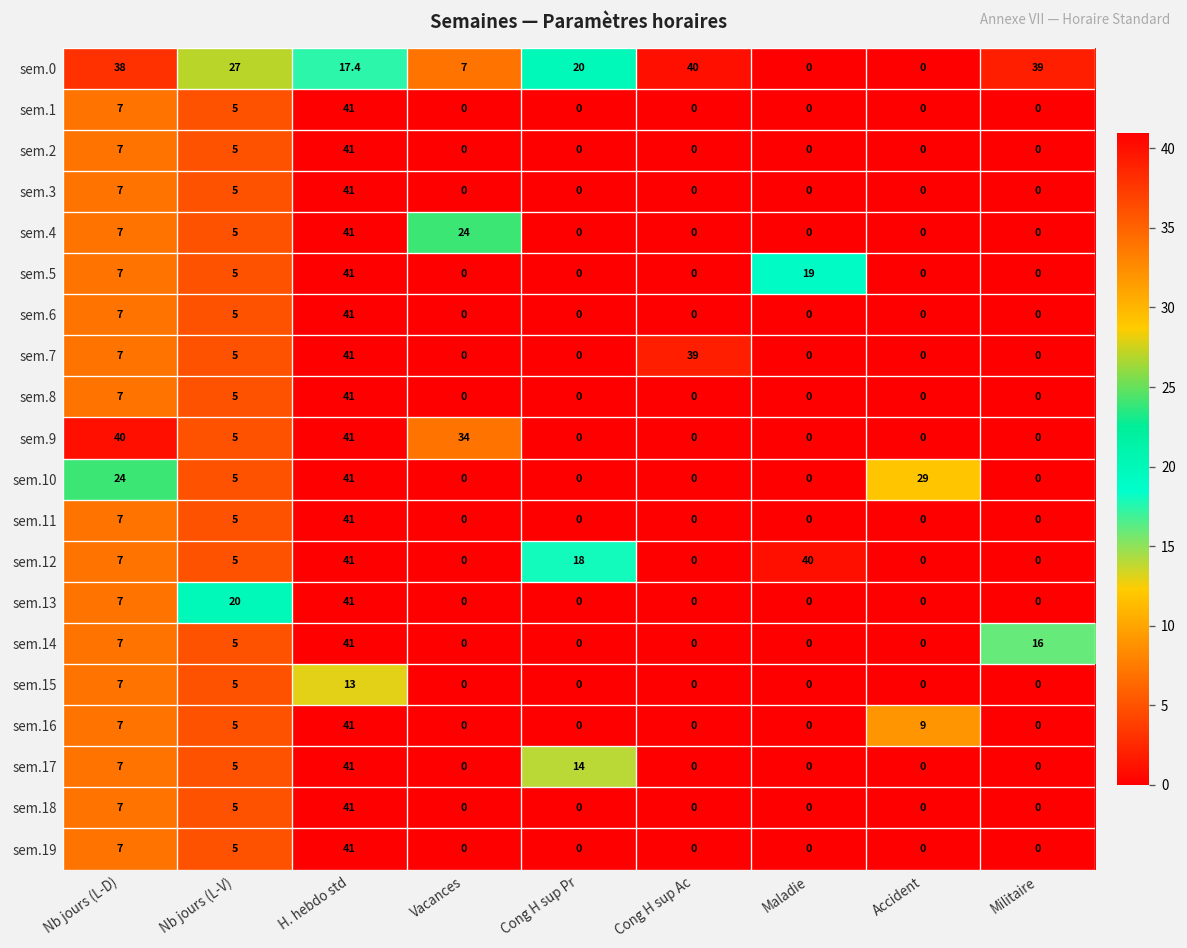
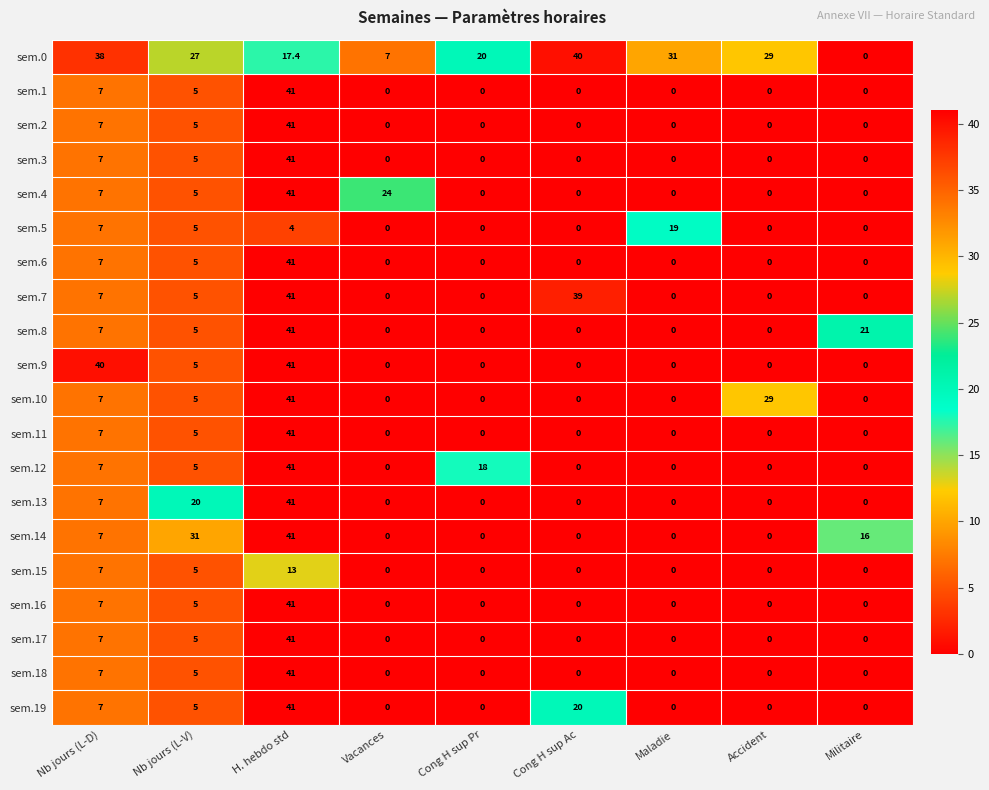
  {
    "sem.0": {
      "Nb jours (L-D)": 38,
      "Nb jours (L-V)": 27,
      "H. hebdo std": 17.4,
      "Vacances": 7,
      "Cong H sup Pr": 20,
      "Cong H sup Ac": 40,
-     "Maladie": 0,
-     "Accident": 0,
-     "Militaire": 39
+     "Maladie": 31,
+     "Accident": 29,
+     "Militaire": 0
    },
    "sem.1": {
      "Nb jours (L-D)": 7,
      "Nb jours (L-V)": 5,
      "H. hebdo std": 41,
      "Vacances": 0,
      "Cong H sup Pr": 0,
      "Cong H sup Ac": 0,
      "Maladie": 0,
      "Accident": 0,
      "Militaire": 0
    },
    "sem.2": {
      "Nb jours (L-D)": 7,
      "Nb jours (L-V)": 5,
      "H. hebdo std": 41,
      "Vacances": 0,
      "Cong H sup Pr": 0,
      "Cong H sup Ac": 0,
      "Maladie": 0,
      "Accident": 0,
      "Militaire": 0
    },
    "sem.3": {
      "Nb jours (L-D)": 7,
      "Nb jours (L-V)": 5,
      "H. hebdo std": 41,
      "Vacances": 0,
      "Cong H sup Pr": 0,
      "Cong H sup Ac": 0,
      "Maladie": 0,
      "Accident": 0,
      "Militaire": 0
    },
    "sem.4": {
      "Nb jours (L-D)": 7,
      "Nb jours (L-V)": 5,
      "H. hebdo std": 41,
      "Vacances": 24,
      "Cong H sup Pr": 0,
      "Cong H sup Ac": 0,
      "Maladie": 0,
      "Accident": 0,
      "Militaire": 0
    },
    "sem.5": {
      "Nb jours (L-D)": 7,
      "Nb jours (L-V)": 5,
-     "H. hebdo std": 41,
+     "H. hebdo std": 4,
      "Vacances": 0,
      "Cong H sup Pr": 0,
      "Cong H sup Ac": 0,
      "Maladie": 19,
      "Accident": 0,
      "Militaire": 0
    },
    "sem.6": {
      "Nb jours (L-D)": 7,
      "Nb jours (L-V)": 5,
      "H. hebdo std": 41,
      "Vacances": 0,
      "Cong H sup Pr": 0,
      "Cong H sup Ac": 0,
      "Maladie": 0,
      "Accident": 0,
      "Militaire": 0
    },
    "sem.7": {
      "Nb jours (L-D)": 7,
      "Nb jours (L-V)": 5,
      "H. hebdo std": 41,
      "Vacances": 0,
      "Cong H sup Pr": 0,
      "Cong H sup Ac": 39,
      "Maladie": 0,
      "Accident": 0,
      "Militaire": 0
    },
    "sem.8": {
      "Nb jours (L-D)": 7,
      "Nb jours (L-V)": 5,
      "H. hebdo std": 41,
      "Vacances": 0,
      "Cong H sup Pr": 0,
      "Cong H sup Ac": 0,
      "Maladie": 0,
      "Accident": 0,
-     "Militaire": 0
+     "Militaire": 21
    },
    "sem.9": {
      "Nb jours (L-D)": 40,
      "Nb jours (L-V)": 5,
      "H. hebdo std": 41,
-     "Vacances": 34,
+     "Vacances": 0,
      "Cong H sup Pr": 0,
      "Cong H sup Ac": 0,
      "Maladie": 0,
      "Accident": 0,
      "Militaire": 0
    },
    "sem.10": {
-     "Nb jours (L-D)": 24,
+     "Nb jours (L-D)": 7,
      "Nb jours (L-V)": 5,
      "H. hebdo std": 41,
      "Vacances": 0,
      "Cong H sup Pr": 0,
      "Cong H sup Ac": 0,
      "Maladie": 0,
      "Accident": 29,
      "Militaire": 0
    },
    "sem.11": {
      "Nb jours (L-D)": 7,
      "Nb jours (L-V)": 5,
      "H. hebdo std": 41,
      "Vacances": 0,
      "Cong H sup Pr": 0,
      "Cong H sup Ac": 0,
      "Maladie": 0,
      "Accident": 0,
      "Militaire": 0
    },
    "sem.12": {
      "Nb jours (L-D)": 7,
      "Nb jours (L-V)": 5,
      "H. hebdo std": 41,
      "Vacances": 0,
      "Cong H sup Pr": 18,
      "Cong H sup Ac": 0,
-     "Maladie": 40,
+     "Maladie": 0,
      "Accident": 0,
      "Militaire": 0
    },
    "sem.13": {
      "Nb jours (L-D)": 7,
      "Nb jours (L-V)": 20,
      "H. hebdo std": 41,
      "Vacances": 0,
      "Cong H sup Pr": 0,
      "Cong H sup Ac": 0,
      "Maladie": 0,
      "Accident": 0,
      "Militaire": 0
    },
    "sem.14": {
      "Nb jours (L-D)": 7,
-     "Nb jours (L-V)": 5,
+     "Nb jours (L-V)": 31,
      "H. hebdo std": 41,
      "Vacances": 0,
      "Cong H sup Pr": 0,
      "Cong H sup Ac": 0,
      "Maladie": 0,
      "Accident": 0,
      "Militaire": 16
    },
    "sem.15": {
      "Nb jours (L-D)": 7,
      "Nb jours (L-V)": 5,
      "H. hebdo std": 13,
      "Vacances": 0,
      "Cong H sup Pr": 0,
      "Cong H sup Ac": 0,
      "Maladie": 0,
      "Accident": 0,
      "Militaire": 0
    },
    "sem.16": {
      "Nb jours (L-D)": 7,
      "Nb jours (L-V)": 5,
      "H. hebdo std": 41,
      "Vacances": 0,
      "Cong H sup Pr": 0,
      "Cong H sup Ac": 0,
      "Maladie": 0,
-     "Accident": 9,
+     "Accident": 0,
      "Militaire": 0
    },
    "sem.17": {
      "Nb jours (L-D)": 7,
      "Nb jours (L-V)": 5,
      "H. hebdo std": 41,
      "Vacances": 0,
-     "Cong H sup Pr": 14,
+     "Cong H sup Pr": 0,
      "Cong H sup Ac": 0,
      "Maladie": 0,
      "Accident": 0,
      "Militaire": 0
    },
    "sem.18": {
      "Nb jours (L-D)": 7,
      "Nb jours (L-V)": 5,
      "H. hebdo std": 41,
      "Vacances": 0,
      "Cong H sup Pr": 0,
      "Cong H sup Ac": 0,
      "Maladie": 0,
      "Accident": 0,
      "Militaire": 0
    },
    "sem.19": {
      "Nb jours (L-D)": 7,
      "Nb jours (L-V)": 5,
      "H. hebdo std": 41,
      "Vacances": 0,
      "Cong H sup Pr": 0,
-     "Cong H sup Ac": 0,
+     "Cong H sup Ac": 20,
      "Maladie": 0,
      "Accident": 0,
      "Militaire": 0
    }
  }
